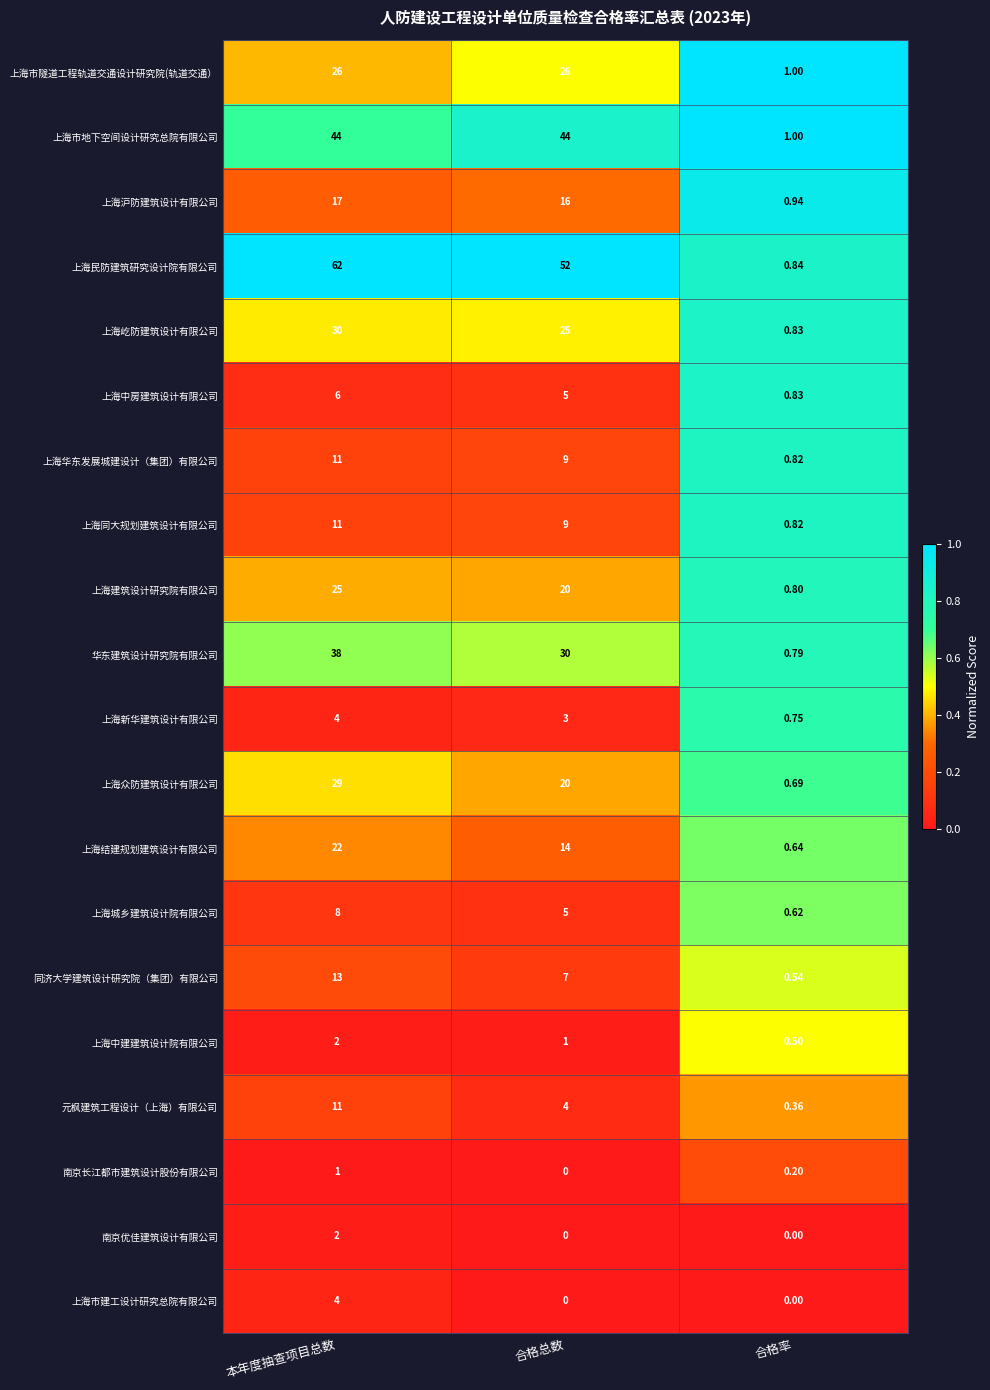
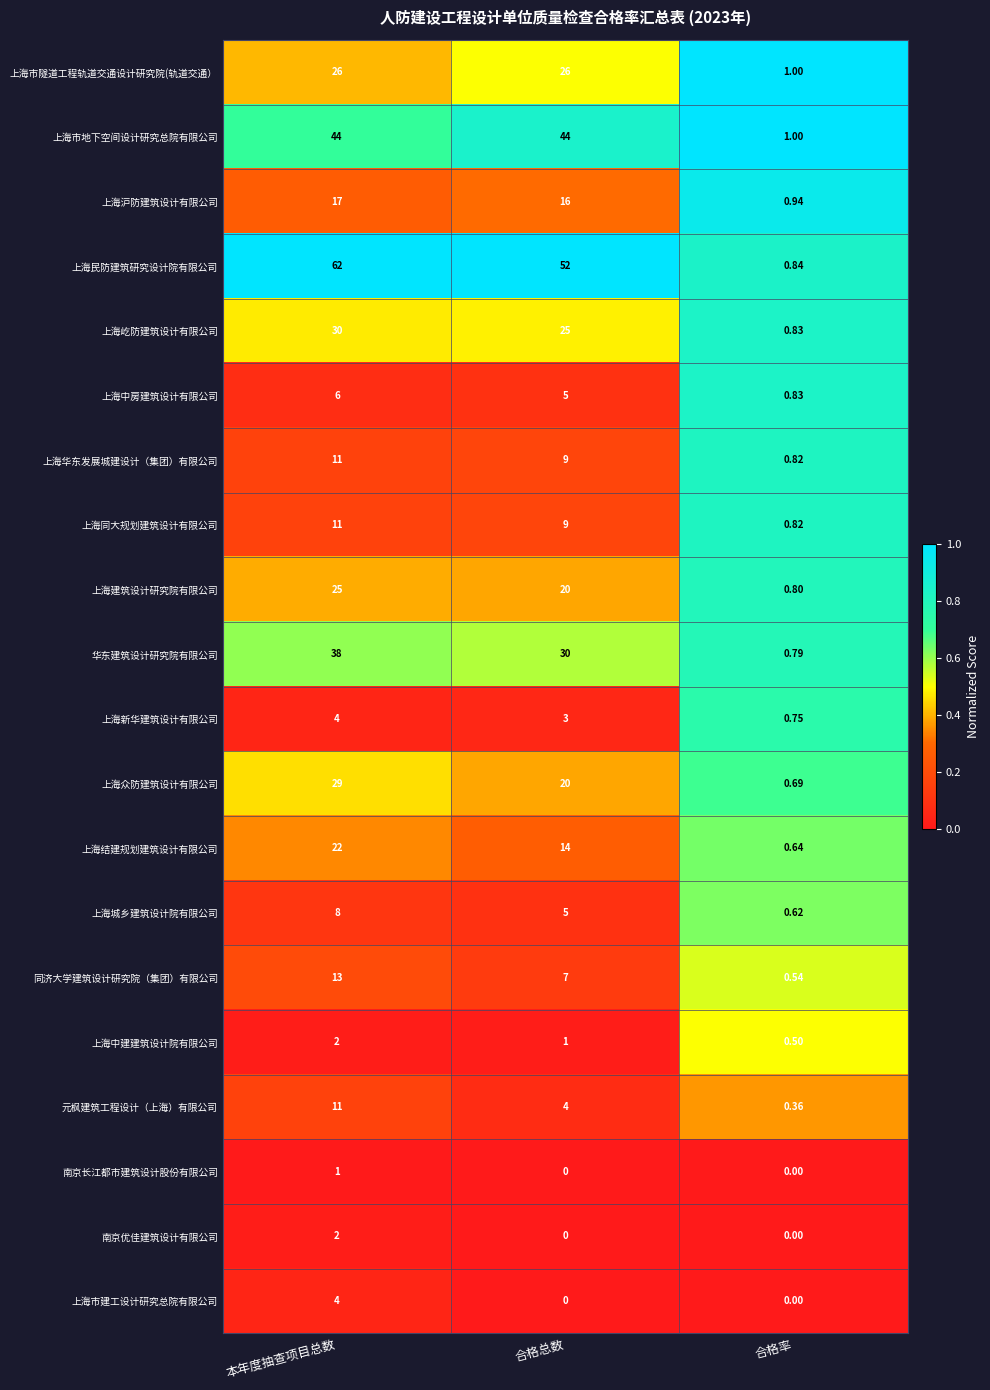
  {
    "上海市隧道工程轨道交通设计研究院(轨道交通）": {
      "本年度抽查项目总数": 26,
      "合格总数": 26,
      "合格率": 1.00
    },
    "上海市地下空间设计研究总院有限公司": {
      "本年度抽查项目总数": 44,
      "合格总数": 44,
      "合格率": 1.00
    },
    "上海沪防建筑设计有限公司": {
      "本年度抽查项目总数": 17,
      "合格总数": 16,
      "合格率": 0.94
    },
    "上海民防建筑研究设计院有限公司": {
      "本年度抽查项目总数": 62,
      "合格总数": 52,
      "合格率": 0.84
    },
    "上海屹防建筑设计有限公司": {
      "本年度抽查项目总数": 30,
      "合格总数": 25,
      "合格率": 0.83
    },
    "上海中房建筑设计有限公司": {
      "本年度抽查项目总数": 6,
      "合格总数": 5,
      "合格率": 0.83
    },
    "上海华东发展城建设计（集团）有限公司": {
      "本年度抽查项目总数": 11,
      "合格总数": 9,
      "合格率": 0.82
    },
    "上海同大规划建筑设计有限公司": {
      "本年度抽查项目总数": 11,
      "合格总数": 9,
      "合格率": 0.82
    },
    "上海建筑设计研究院有限公司": {
      "本年度抽查项目总数": 25,
      "合格总数": 20,
      "合格率": 0.80
    },
    "华东建筑设计研究院有限公司": {
      "本年度抽查项目总数": 38,
      "合格总数": 30,
      "合格率": 0.79
    },
    "上海新华建筑设计有限公司": {
      "本年度抽查项目总数": 4,
      "合格总数": 3,
      "合格率": 0.75
    },
    "上海众防建筑设计有限公司": {
      "本年度抽查项目总数": 29,
      "合格总数": 20,
      "合格率": 0.69
    },
    "上海结建规划建筑设计有限公司": {
      "本年度抽查项目总数": 22,
      "合格总数": 14,
      "合格率": 0.64
    },
    "上海城乡建筑设计院有限公司": {
      "本年度抽查项目总数": 8,
      "合格总数": 5,
      "合格率": 0.62
    },
    "同济大学建筑设计研究院（集团）有限公司": {
      "本年度抽查项目总数": 13,
      "合格总数": 7,
      "合格率": 0.54
    },
    "上海中建建筑设计院有限公司": {
      "本年度抽查项目总数": 2,
      "合格总数": 1,
      "合格率": 0.50
    },
    "元枫建筑工程设计（上海）有限公司": {
      "本年度抽查项目总数": 11,
      "合格总数": 4,
      "合格率": 0.36
    },
    "南京长江都市建筑设计股份有限公司": {
      "本年度抽查项目总数": 1,
      "合格总数": 0,
-     "合格率": 0.20
+     "合格率": 0.00
    },
    "南京优佳建筑设计有限公司": {
      "本年度抽查项目总数": 2,
      "合格总数": 0,
      "合格率": 0.00
    },
    "上海市建工设计研究总院有限公司": {
      "本年度抽查项目总数": 4,
      "合格总数": 0,
      "合格率": 0.00
    }
  }
